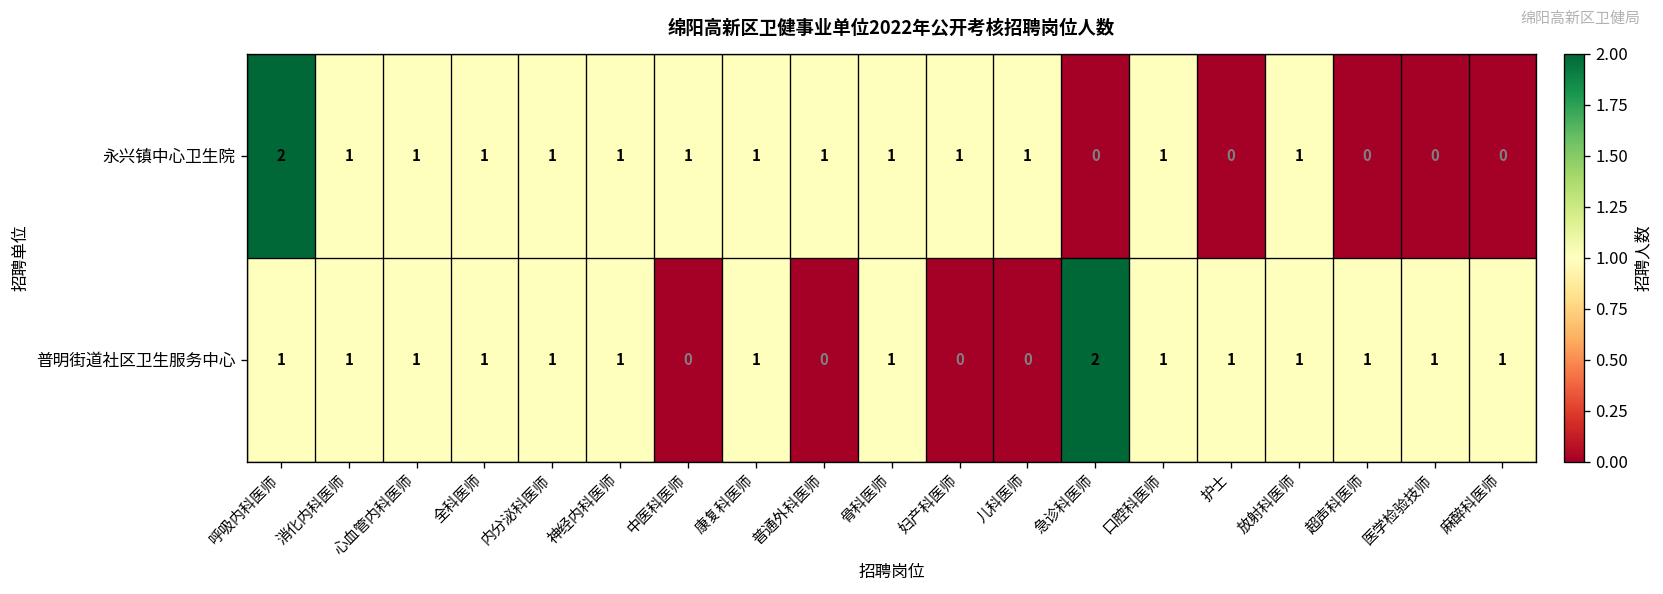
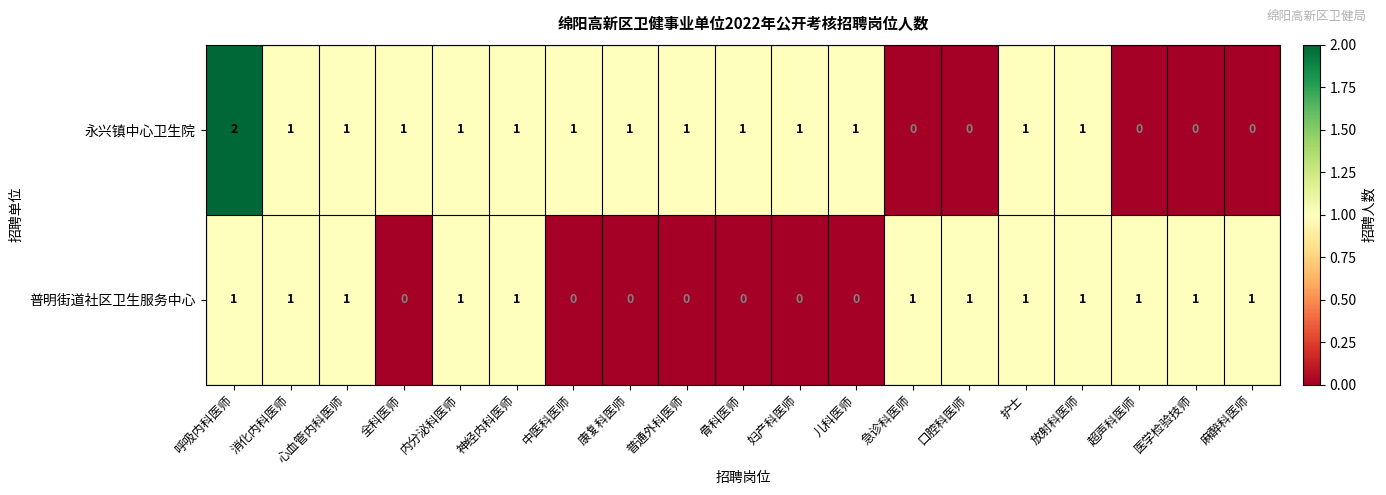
  {
    "永兴镇中心卫生院": {
      "呼吸内科医师": 2,
      "消化内科医师": 1,
      "心血管内科医师": 1,
      "全科医师": 1,
      "内分泌科医师": 1,
      "神经内科医师": 1,
      "中医科医师": 1,
      "康复科医师": 1,
      "普通外科医师": 1,
      "骨科医师": 1,
      "妇产科医师": 1,
      "儿科医师": 1,
      "急诊科医师": 0,
-     "口腔科医师": 1,
-     "护士": 0,
+     "口腔科医师": 0,
+     "护士": 1,
      "放射科医师": 1,
      "超声科医师": 0,
      "医学检验技师": 0,
      "麻醉科医师": 0
    },
    "普明街道社区卫生服务中心": {
      "呼吸内科医师": 1,
      "消化内科医师": 1,
      "心血管内科医师": 1,
-     "全科医师": 1,
+     "全科医师": 0,
      "内分泌科医师": 1,
      "神经内科医师": 1,
      "中医科医师": 0,
-     "康复科医师": 1,
+     "康复科医师": 0,
      "普通外科医师": 0,
-     "骨科医师": 1,
+     "骨科医师": 0,
      "妇产科医师": 0,
      "儿科医师": 0,
-     "急诊科医师": 2,
+     "急诊科医师": 1,
      "口腔科医师": 1,
      "护士": 1,
      "放射科医师": 1,
      "超声科医师": 1,
      "医学检验技师": 1,
      "麻醉科医师": 1
    }
  }
